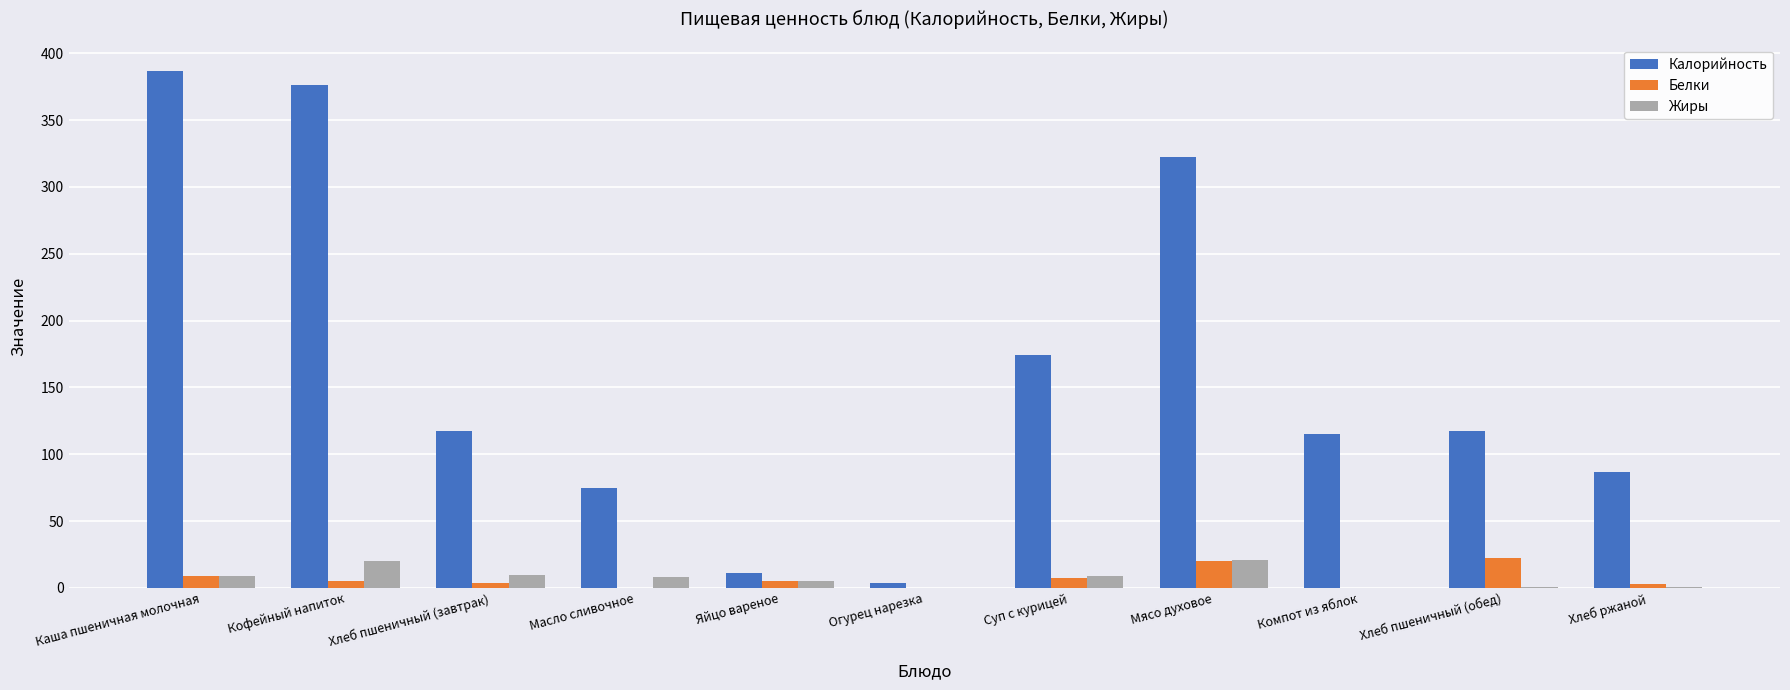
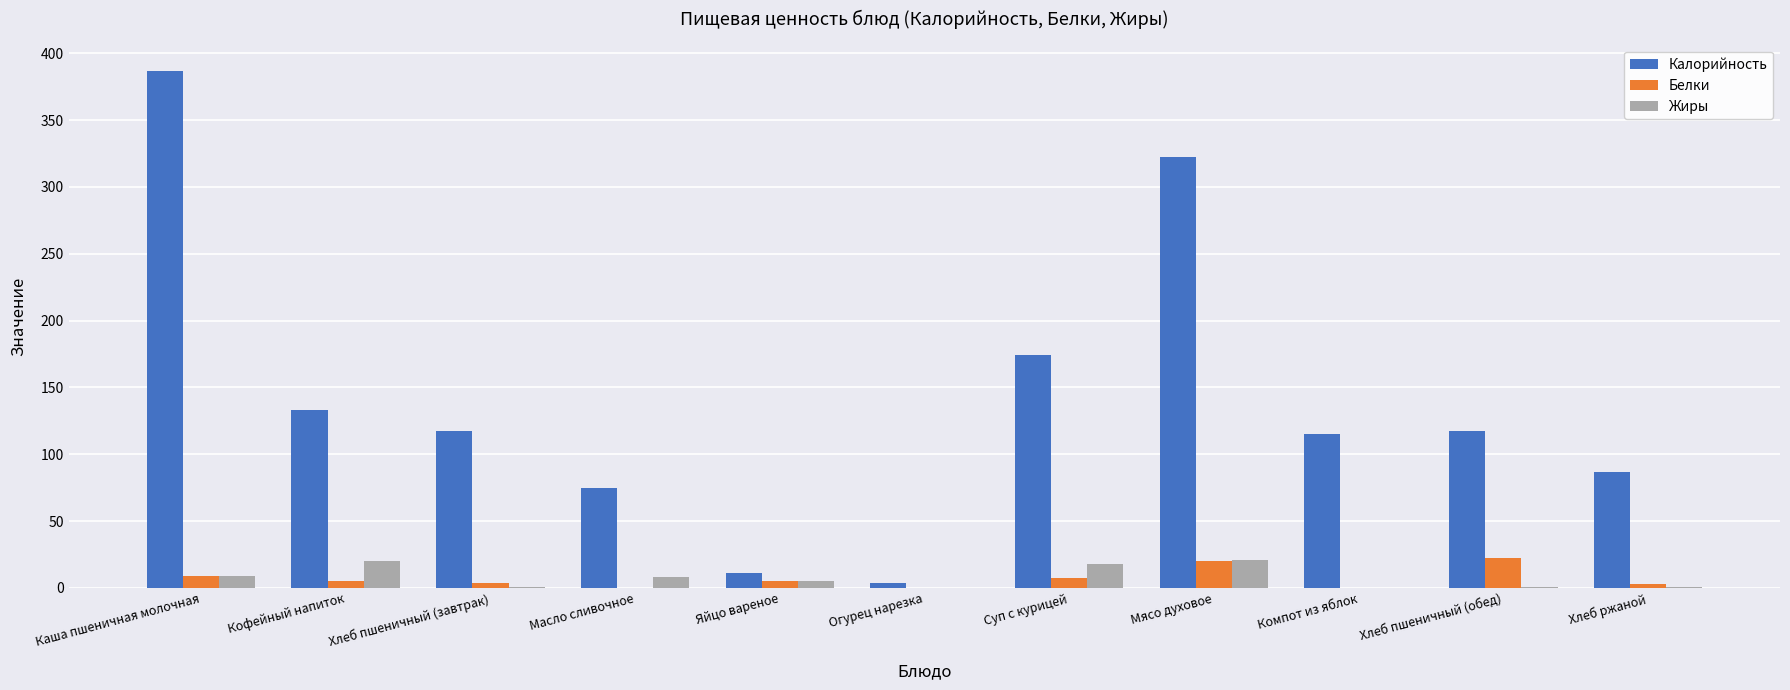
  {
    "Калорийность": {
      "Каша пшеничная молочная": 387,
-     "Кофейный напиток": 376,
+     "Кофейный напиток": 133,
      "Хлеб пшеничный (завтрак)": 117,
      "Масло сливочное": 75,
      "Яйцо вареное": 11,
      "Огурец нарезка": 4,
      "Суп с курицей": 174,
      "Мясо духовое": 322,
      "Компот из яблок": 115,
      "Хлеб пшеничный (обед)": 117,
      "Хлеб ржаной": 87
    },
    "Белки": {
      "Каша пшеничная молочная": 9,
      "Кофейный напиток": 5,
      "Хлеб пшеничный (завтрак)": 4,
      "Яйцо вареное": 5,
      "Суп с курицей": 7,
      "Мясо духовое": 20,
      "Хлеб пшеничный (обед)": 22,
      "Хлеб ржаной": 3
    },
    "Жиры": {
      "Каша пшеничная молочная": 9,
      "Кофейный напиток": 20,
-     "Хлеб пшеничный (завтрак)": 10,
+     "Хлеб пшеничный (завтрак)": 0,
      "Масло сливочное": 8,
      "Яйцо вареное": 5,
-     "Суп с курицей": 9,
+     "Суп с курицей": 18,
      "Мясо духовое": 21
    }
  }
